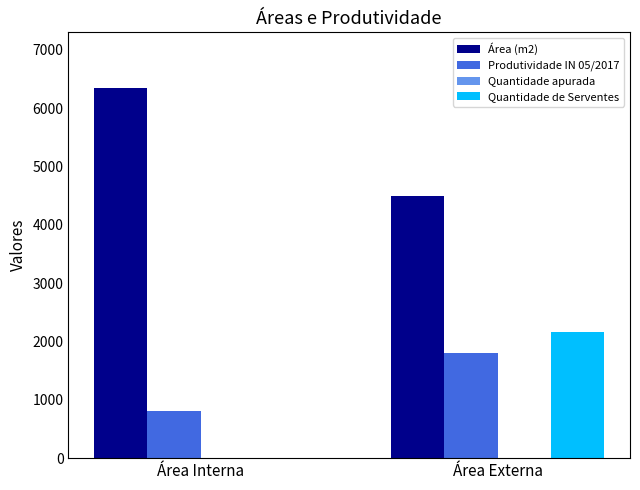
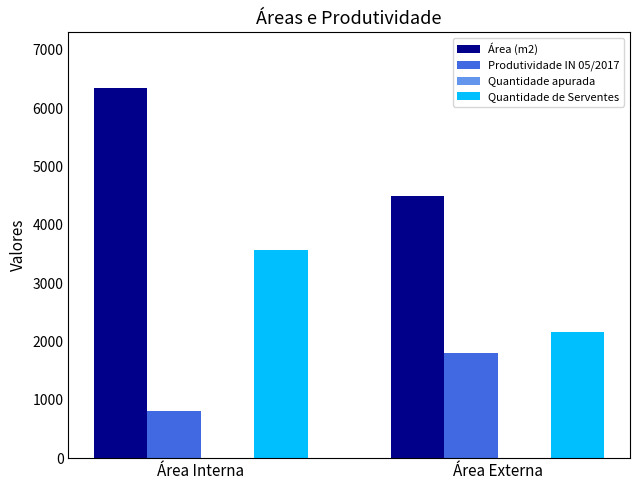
  {
    "Área (m2)": {
      "Área Interna": 6400,
      "Área Externa": 4500
    },
    "Quantidade de Serventes": {
-     "Área Interna": 0,
+     "Área Interna": 3600,
      "Área Externa": 2200
    }
  }
